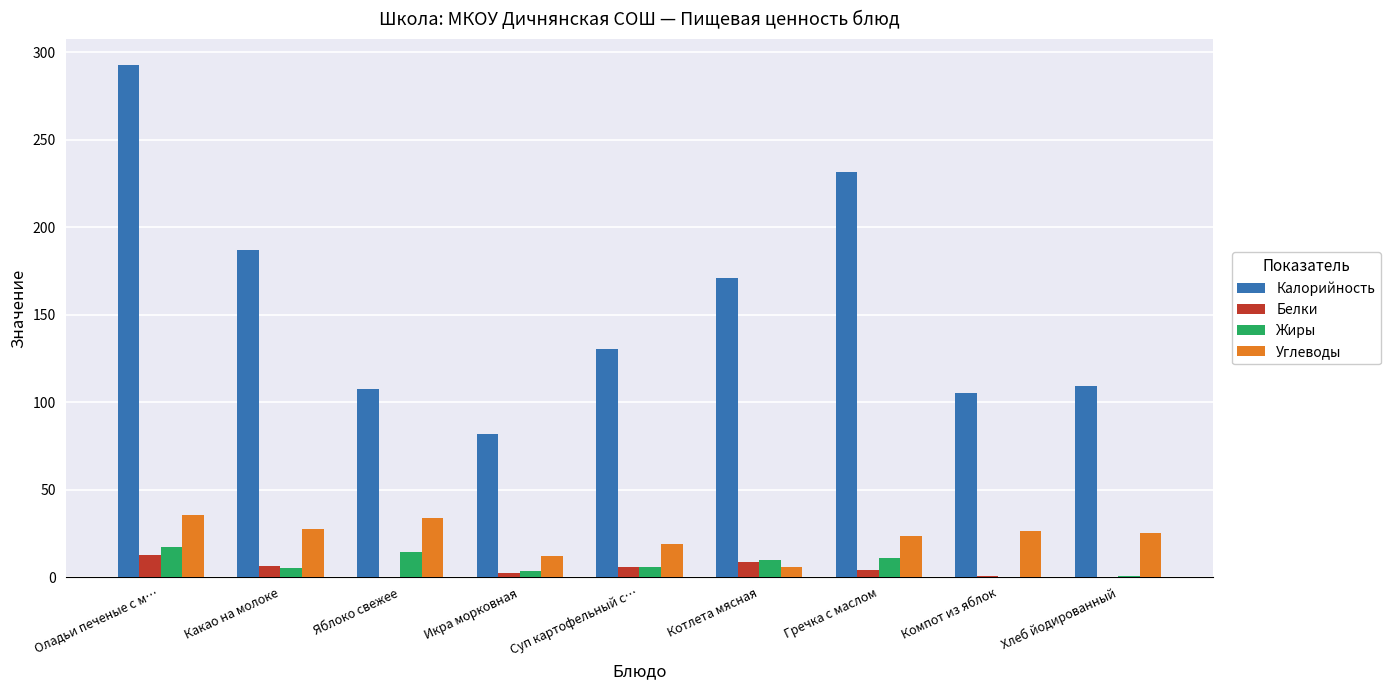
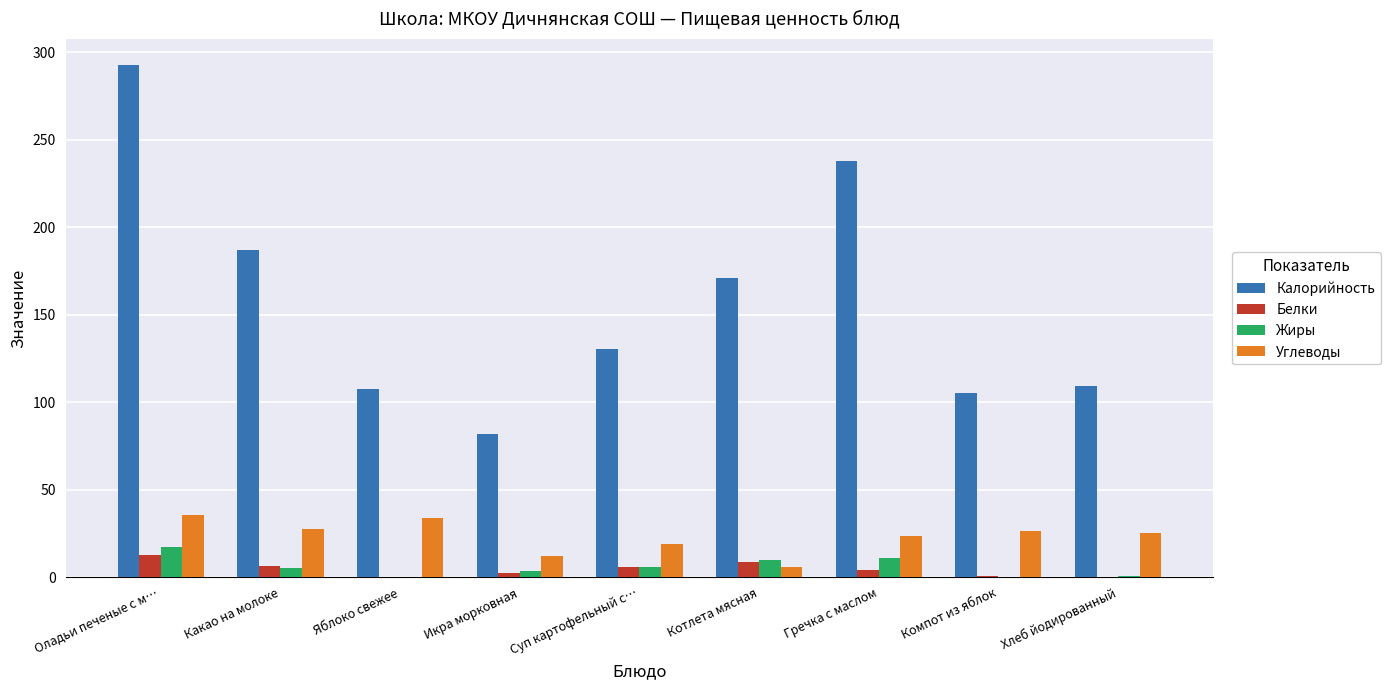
  {
    "Калорийность": {
      "Оладьи печеные с м…": 293,
      "Какао на молоке": 187,
      "Яблоко свежее": 108,
      "Икра морковная": 82,
      "Суп картофельный с…": 130,
      "Котлета мясная": 171,
-     "Гречка с маслом": 231,
+     "Гречка с маслом": 238,
      "Компот из яблок": 105,
      "Хлеб йодированный": 110
    },
    "Белки": {
      "Оладьи печеные с м…": 12,
      "Какао на молоке": 6,
      "Икра морковная": 2,
      "Суп картофельный с…": 6,
      "Котлета мясная": 9,
      "Гречка с маслом": 4
    },
    "Жиры": {
      "Оладьи печеные с м…": 17,
      "Какао на молоке": 5,
-     "Яблоко свежее": 15,
+     "Яблоко свежее": 0,
      "Икра морковная": 4,
      "Суп картофельный с…": 6,
      "Котлета мясная": 10,
      "Гречка с маслом": 11,
      "Компот из яблок": 0
    },
    "Углеводы": {
      "Оладьи печеные с м…": 36,
      "Какао на молоке": 27,
      "Яблоко свежее": 34,
      "Икра морковная": 12,
      "Суп картофельный с…": 19,
      "Котлета мясная": 6,
      "Гречка с маслом": 24,
      "Компот из яблок": 27,
      "Хлеб йодированный": 26
    }
  }
